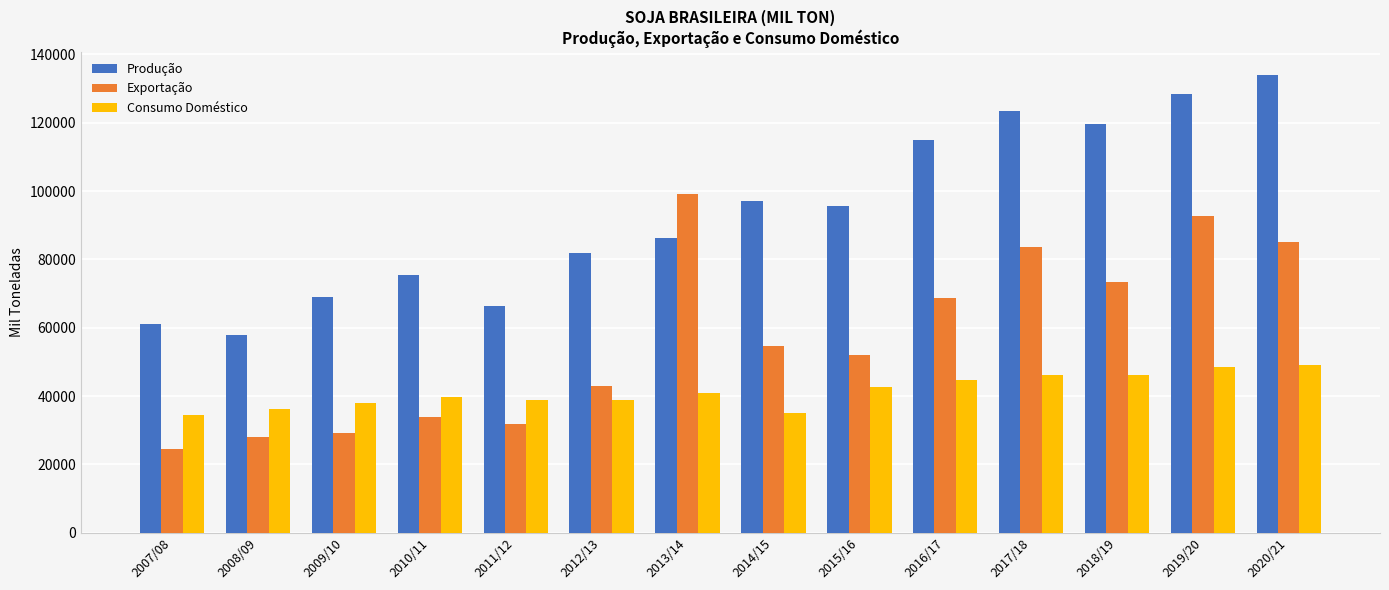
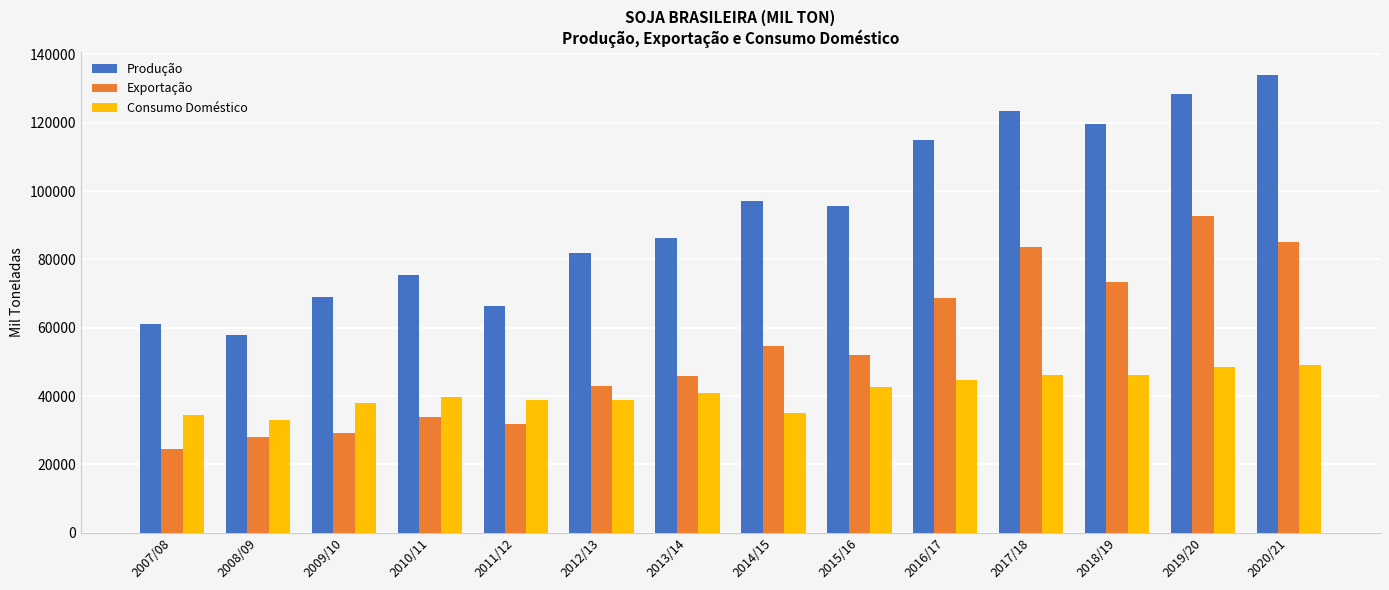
  {
    "Produção": {
      "2007/08": 61000,
      "2008/09": 58000,
      "2009/10": 69000,
      "2010/11": 75000,
      "2011/12": 67000,
      "2012/13": 82000,
      "2013/14": 86000,
      "2014/15": 97000,
      "2015/16": 96000,
      "2016/17": 115000,
      "2017/18": 123000,
      "2018/19": 120000,
      "2019/20": 129000,
      "2020/21": 134000
    },
    "Exportação": {
      "2007/08": 25000,
      "2008/09": 28000,
      "2009/10": 29000,
      "2010/11": 34000,
      "2011/12": 32000,
      "2012/13": 43000,
-     "2013/14": 99000,
+     "2013/14": 46000,
      "2014/15": 55000,
      "2015/16": 52000,
      "2016/17": 69000,
      "2017/18": 84000,
      "2018/19": 73000,
      "2019/20": 93000,
      "2020/21": 85000
    },
    "Consumo Doméstico": {
      "2007/08": 34000,
-     "2008/09": 36000,
+     "2008/09": 33000,
      "2009/10": 38000,
      "2010/11": 40000,
      "2011/12": 39000,
      "2012/13": 39000,
      "2013/14": 41000,
      "2014/15": 35000,
      "2015/16": 43000,
      "2016/17": 45000,
      "2017/18": 46000,
      "2018/19": 46000,
      "2019/20": 49000,
      "2020/21": 49000
    }
  }
